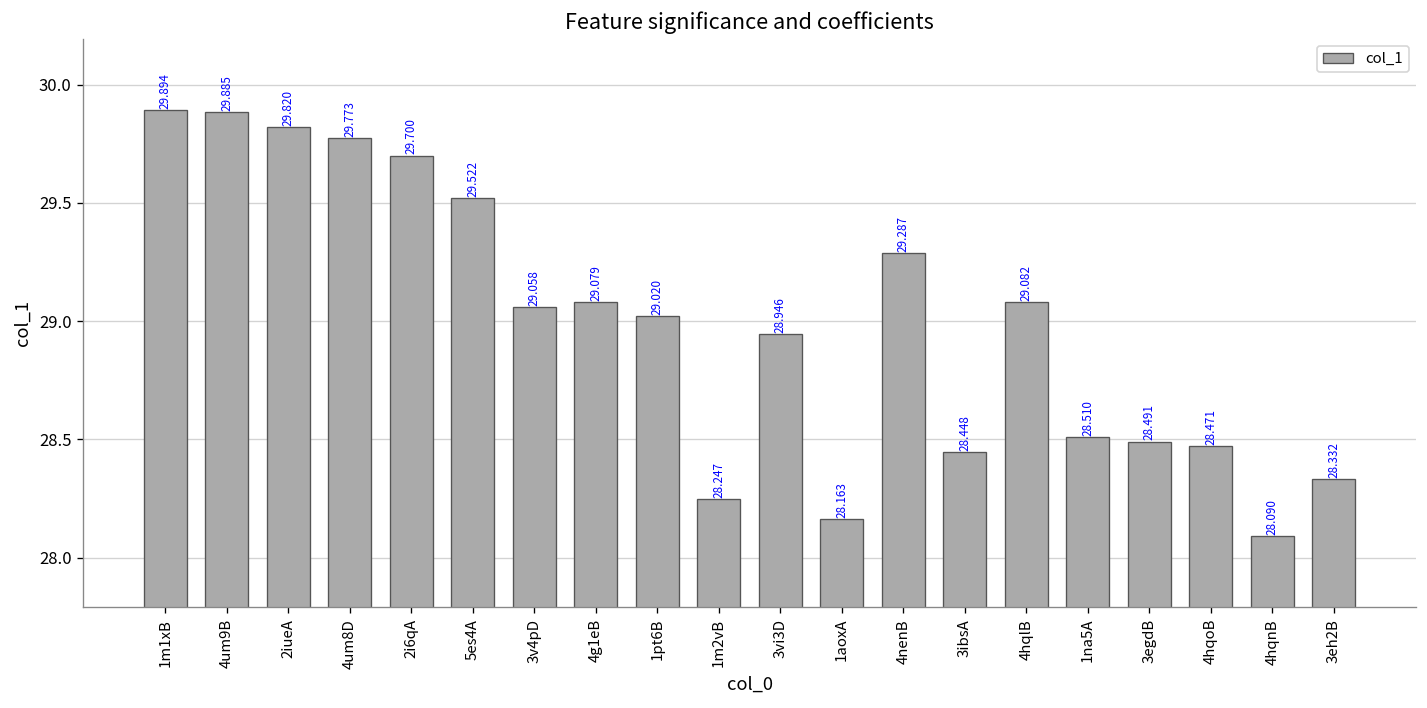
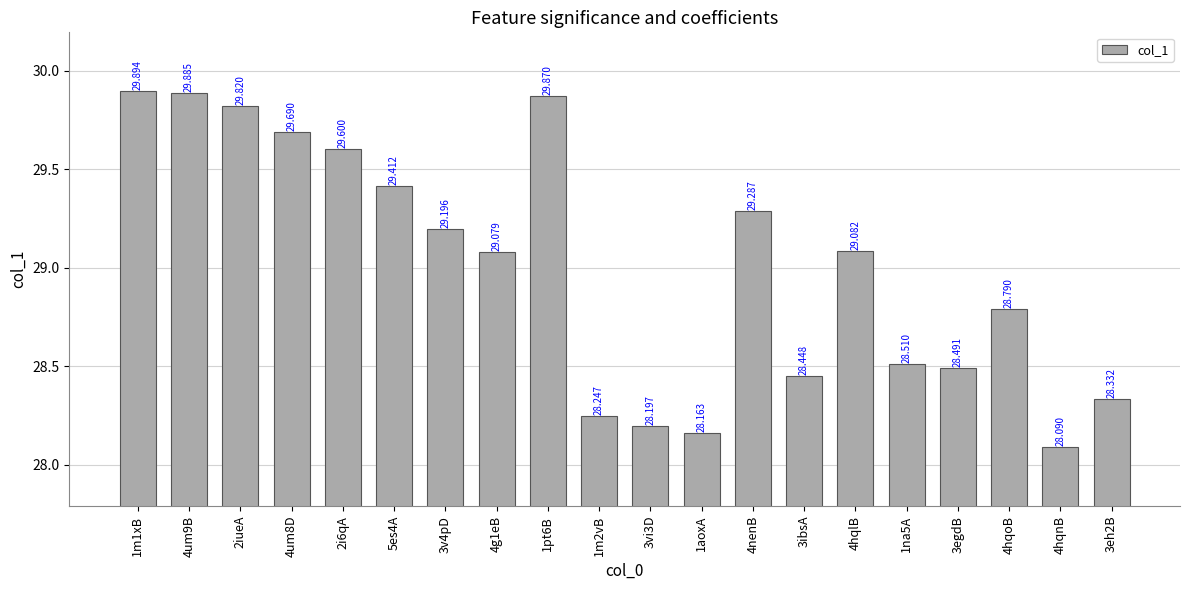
  {
    "1m1xB": 29.894,
    "4um9B": 29.885,
    "2iueA": 29.820,
-   "4um8D": 29.773,
-   "2i6qA": 29.700,
-   "5es4A": 29.522,
-   "3v4pD": 29.058,
+   "4um8D": 29.690,
+   "2i6qA": 29.600,
+   "5es4A": 29.412,
+   "3v4pD": 29.196,
    "4g1eB": 29.079,
-   "1pt6B": 29.020,
+   "1pt6B": 29.870,
    "1m2vB": 28.247,
-   "3vi3D": 28.946,
+   "3vi3D": 28.197,
    "1aoxA": 28.163,
    "4nenB": 29.287,
    "3ibsA": 28.448,
    "4hqlB": 29.082,
    "1na5A": 28.510,
    "3egdB": 28.491,
-   "4hqoB": 28.471,
+   "4hqoB": 28.790,
    "4hqnB": 28.090,
    "3eh2B": 28.332
  }
